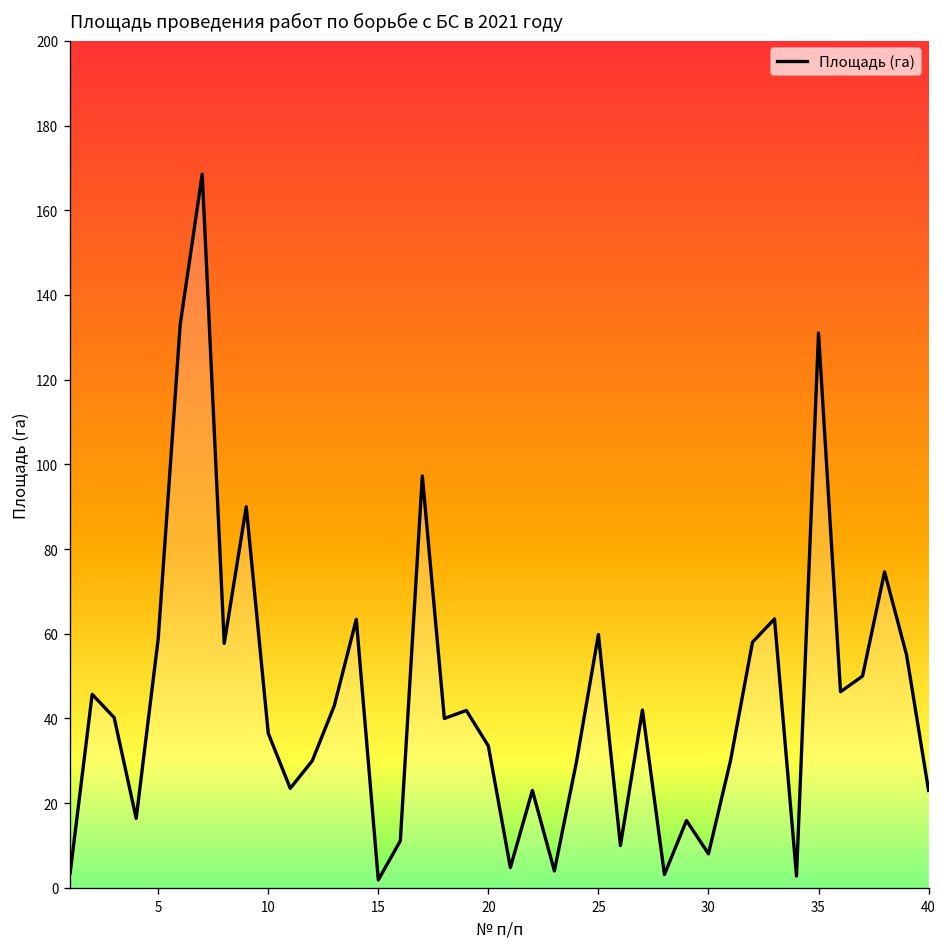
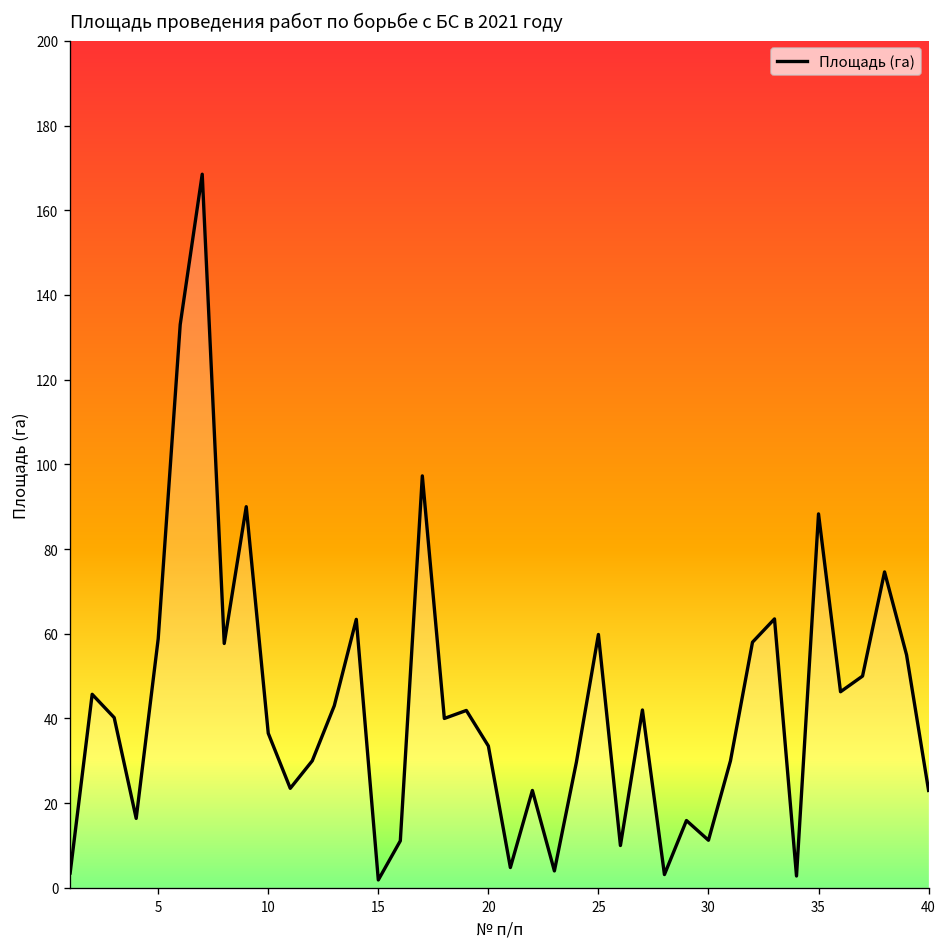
  {
    "5": 59,
    "10": 37,
    "15": 2,
    "20": 34,
    "25": 60,
-   "30": 8,
-   "35": 131,
+   "30": 11,
+   "35": 88,
    "40": 23
  }
